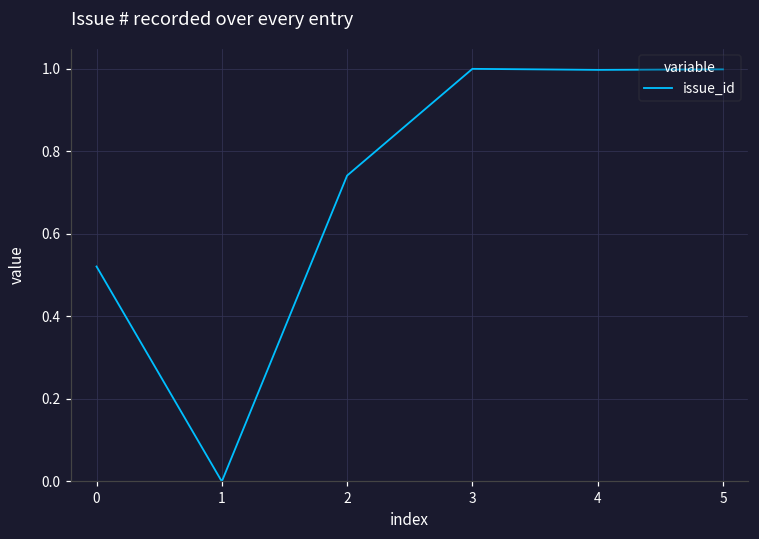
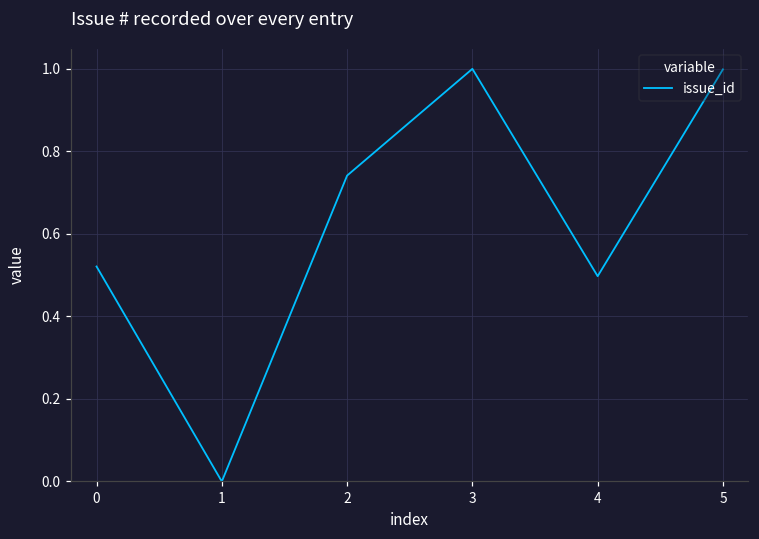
  {
    "0": 0.52,
    "1": 0.00,
    "2": 0.74,
    "3": 1.00,
-   "4": 1.00
+   "4": 0.50
  }
